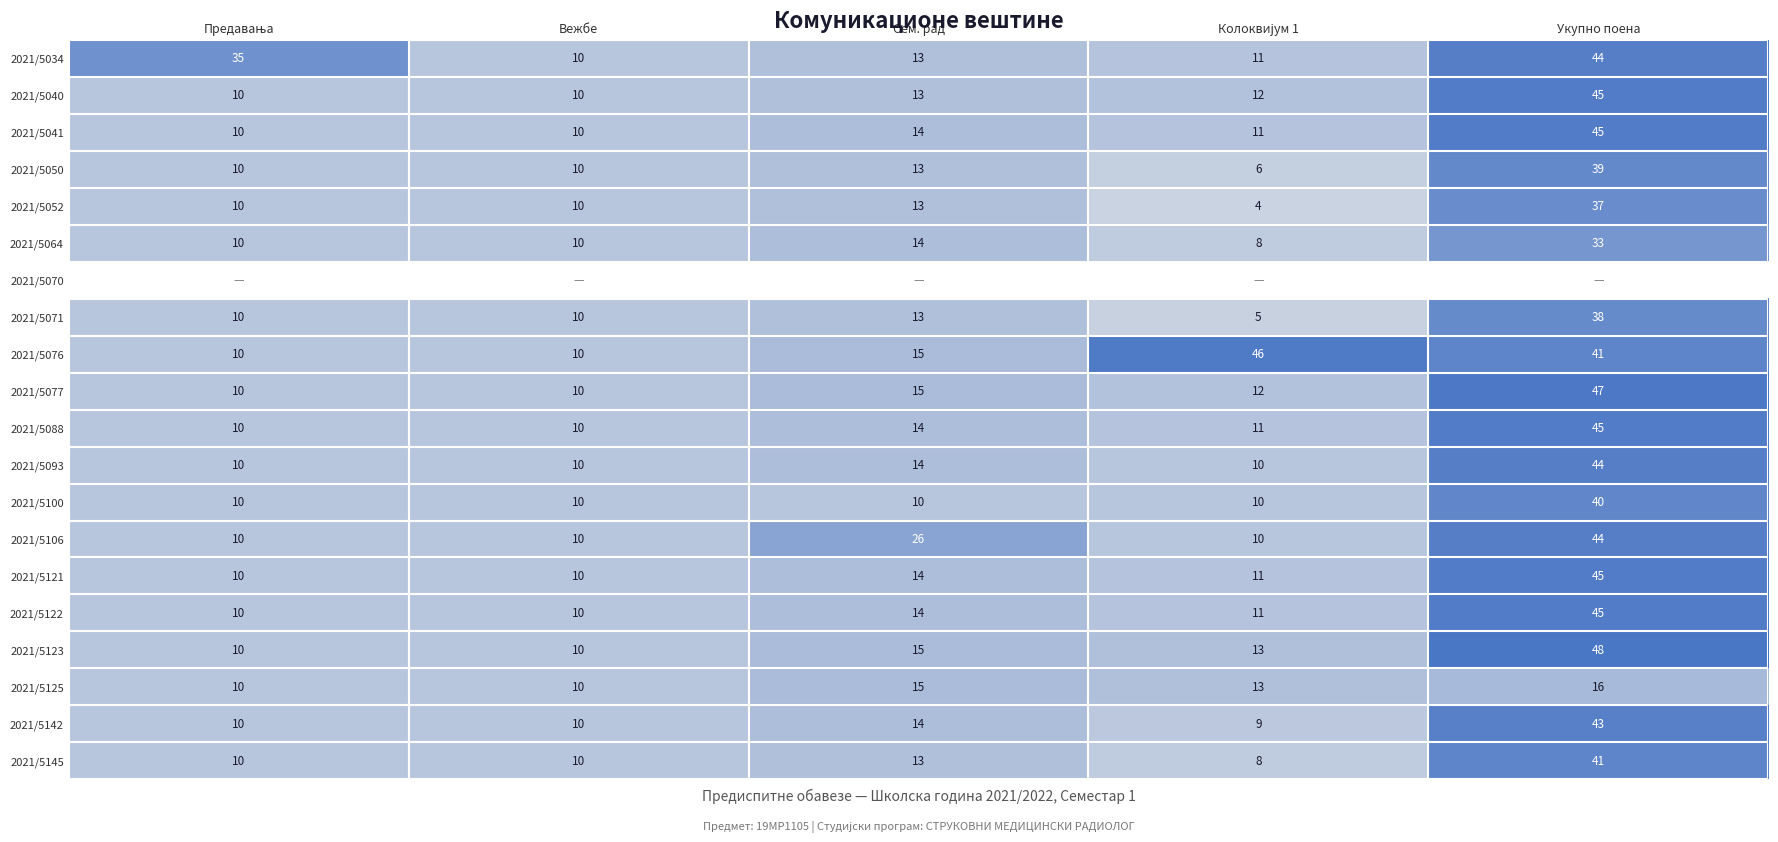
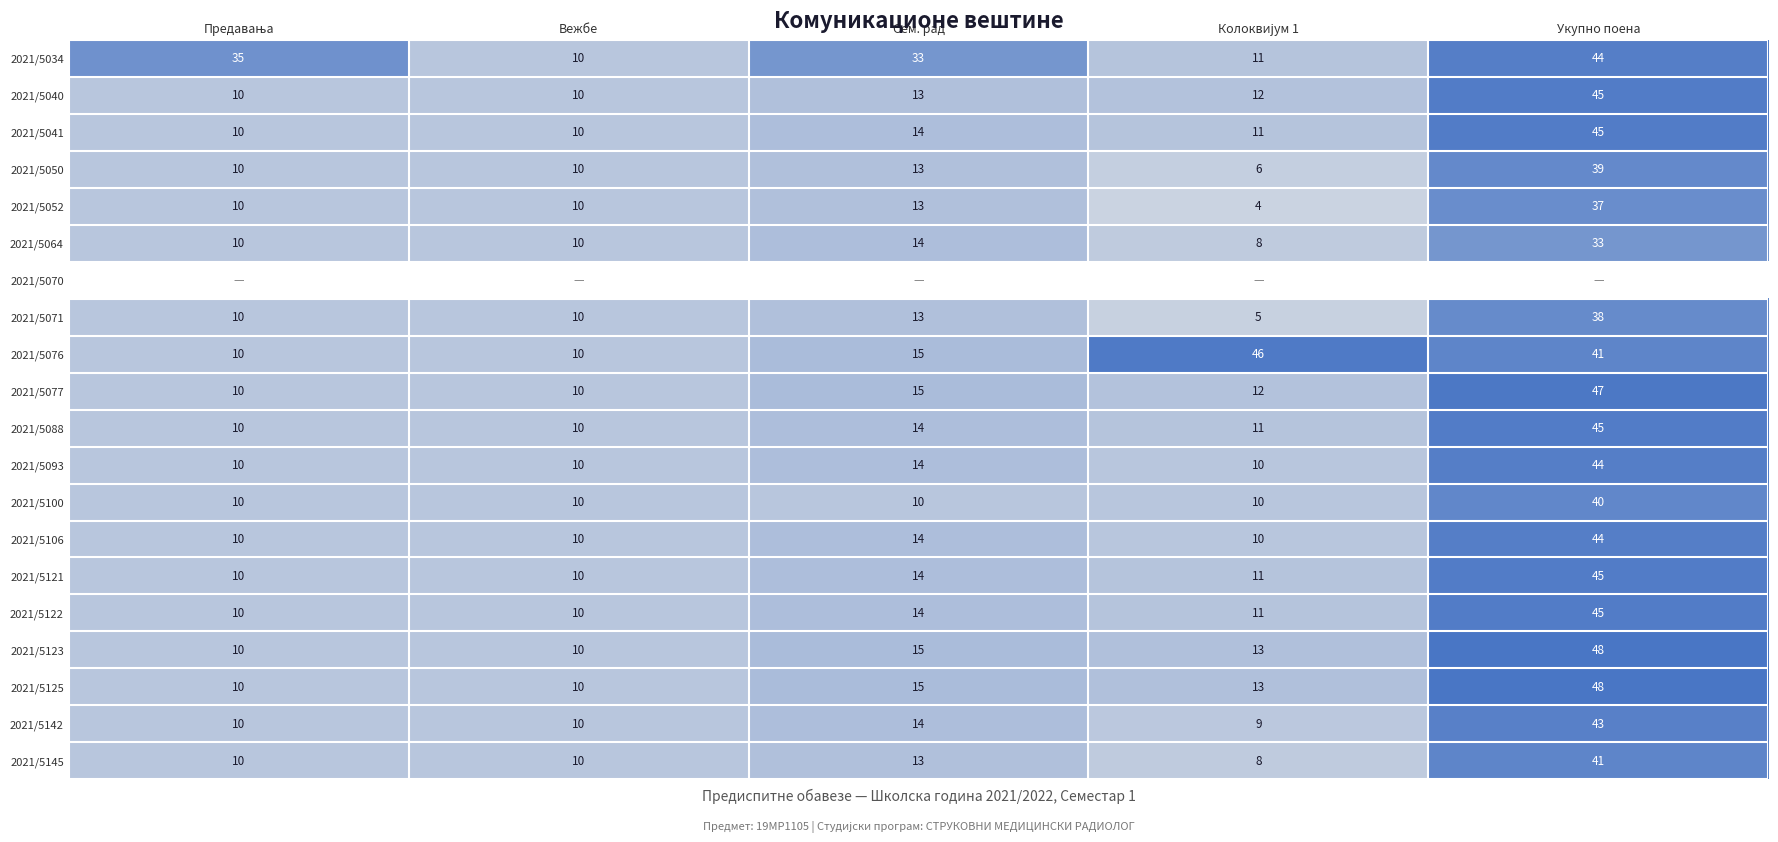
  {
    "2021/5034": {
      "Предавања": 35,
      "Вежбе": 10,
-     "Сем. рад": 13,
+     "Сем. рад": 33,
      "Колоквијум 1": 11,
      "Укупно поена": 44
    },
    "2021/5040": {
      "Предавања": 10,
      "Вежбе": 10,
      "Сем. рад": 13,
      "Колоквијум 1": 12,
      "Укупно поена": 45
    },
    "2021/5041": {
      "Предавања": 10,
      "Вежбе": 10,
      "Сем. рад": 14,
      "Колоквијум 1": 11,
      "Укупно поена": 45
    },
    "2021/5050": {
      "Предавања": 10,
      "Вежбе": 10,
      "Сем. рад": 13,
      "Колоквијум 1": 6,
      "Укупно поена": 39
    },
    "2021/5052": {
      "Предавања": 10,
      "Вежбе": 10,
      "Сем. рад": 13,
      "Колоквијум 1": 4,
      "Укупно поена": 37
    },
    "2021/5064": {
      "Предавања": 10,
      "Вежбе": 10,
      "Сем. рад": 14,
      "Колоквијум 1": 8,
      "Укупно поена": 33
    },
    "2021/5071": {
      "Предавања": 10,
      "Вежбе": 10,
      "Сем. рад": 13,
      "Колоквијум 1": 5,
      "Укупно поена": 38
    },
    "2021/5076": {
      "Предавања": 10,
      "Вежбе": 10,
      "Сем. рад": 15,
      "Колоквијум 1": 46,
      "Укупно поена": 41
    },
    "2021/5077": {
      "Предавања": 10,
      "Вежбе": 10,
      "Сем. рад": 15,
      "Колоквијум 1": 12,
      "Укупно поена": 47
    },
    "2021/5088": {
      "Предавања": 10,
      "Вежбе": 10,
      "Сем. рад": 14,
      "Колоквијум 1": 11,
      "Укупно поена": 45
    },
    "2021/5093": {
      "Предавања": 10,
      "Вежбе": 10,
      "Сем. рад": 14,
      "Колоквијум 1": 10,
      "Укупно поена": 44
    },
    "2021/5100": {
      "Предавања": 10,
      "Вежбе": 10,
      "Сем. рад": 10,
      "Колоквијум 1": 10,
      "Укупно поена": 40
    },
    "2021/5106": {
      "Предавања": 10,
      "Вежбе": 10,
-     "Сем. рад": 26,
+     "Сем. рад": 14,
      "Колоквијум 1": 10,
      "Укупно поена": 44
    },
    "2021/5121": {
      "Предавања": 10,
      "Вежбе": 10,
      "Сем. рад": 14,
      "Колоквијум 1": 11,
      "Укупно поена": 45
    },
    "2021/5122": {
      "Предавања": 10,
      "Вежбе": 10,
      "Сем. рад": 14,
      "Колоквијум 1": 11,
      "Укупно поена": 45
    },
    "2021/5123": {
      "Предавања": 10,
      "Вежбе": 10,
      "Сем. рад": 15,
      "Колоквијум 1": 13,
      "Укупно поена": 48
    },
    "2021/5125": {
      "Предавања": 10,
      "Вежбе": 10,
      "Сем. рад": 15,
      "Колоквијум 1": 13,
-     "Укупно поена": 16
+     "Укупно поена": 48
    },
    "2021/5142": {
      "Предавања": 10,
      "Вежбе": 10,
      "Сем. рад": 14,
      "Колоквијум 1": 9,
      "Укупно поена": 43
    },
    "2021/5145": {
      "Предавања": 10,
      "Вежбе": 10,
      "Сем. рад": 13,
      "Колоквијум 1": 8,
      "Укупно поена": 41
    }
  }
